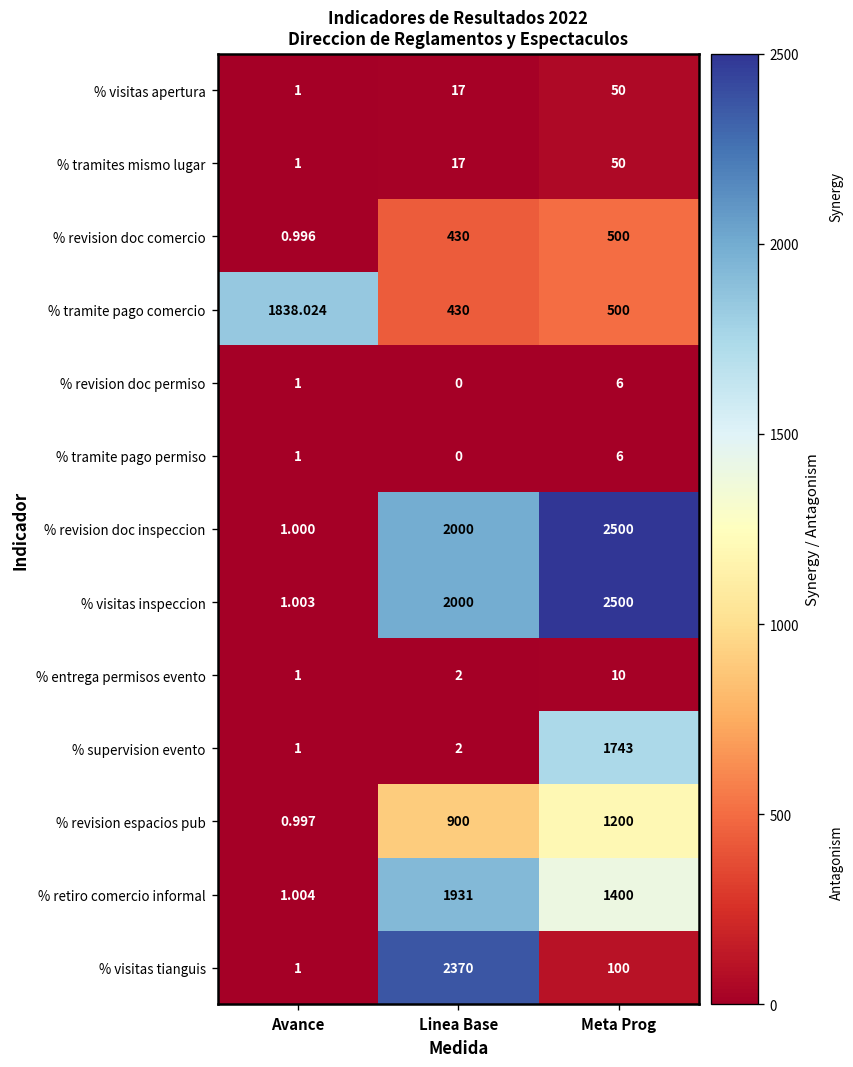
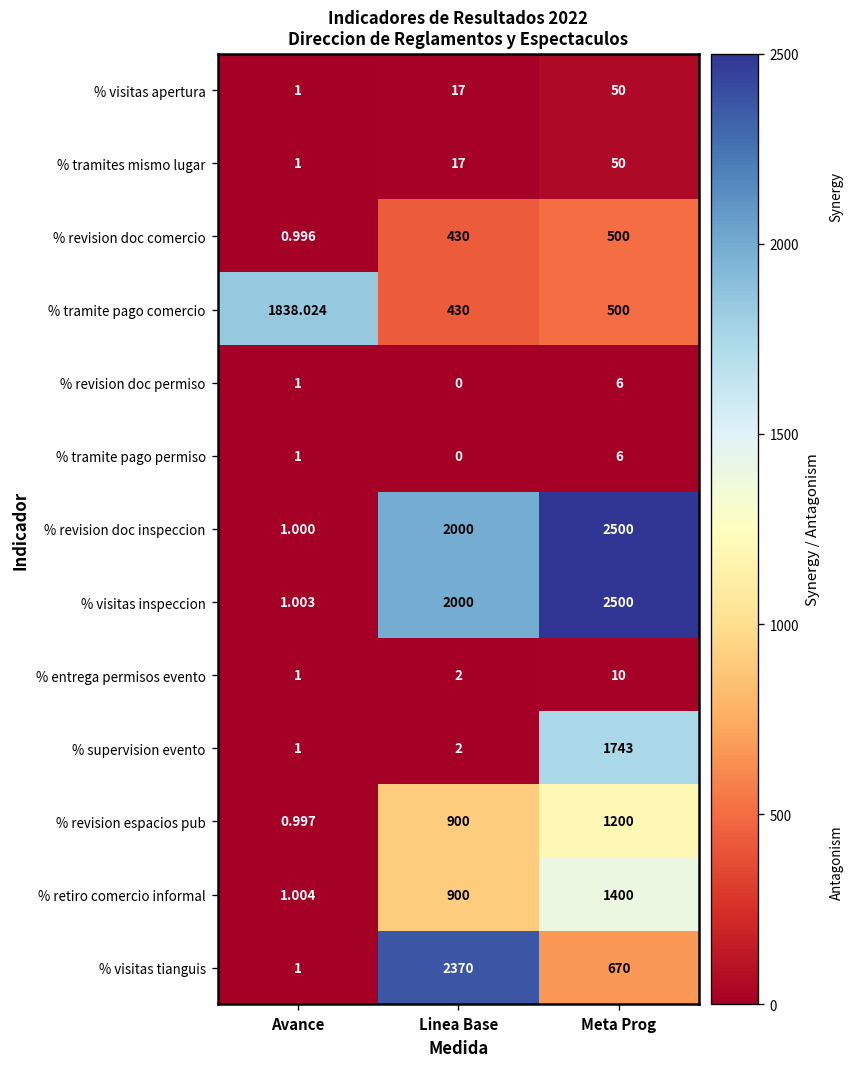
  {
    "% visitas apertura": {
      "Avance": 1,
      "Linea Base": 17,
      "Meta Prog": 50
    },
    "% tramites mismo lugar": {
      "Avance": 1,
      "Linea Base": 17,
      "Meta Prog": 50
    },
    "% revision doc comercio": {
      "Avance": 0.996,
      "Linea Base": 430,
      "Meta Prog": 500
    },
    "% tramite pago comercio": {
      "Avance": 1838.024,
      "Linea Base": 430,
      "Meta Prog": 500
    },
    "% revision doc permiso": {
      "Avance": 1,
      "Linea Base": 0,
      "Meta Prog": 6
    },
    "% tramite pago permiso": {
      "Avance": 1,
      "Linea Base": 0,
      "Meta Prog": 6
    },
    "% revision doc inspeccion": {
      "Avance": 1.000,
      "Linea Base": 2000,
      "Meta Prog": 2500
    },
    "% visitas inspeccion": {
      "Avance": 1.003,
      "Linea Base": 2000,
      "Meta Prog": 2500
    },
    "% entrega permisos evento": {
      "Avance": 1,
      "Linea Base": 2,
      "Meta Prog": 10
    },
    "% supervision evento": {
      "Avance": 1,
      "Linea Base": 2,
      "Meta Prog": 1743
    },
    "% revision espacios pub": {
      "Avance": 0.997,
      "Linea Base": 900,
      "Meta Prog": 1200
    },
    "% retiro comercio informal": {
      "Avance": 1.004,
-     "Linea Base": 1931,
+     "Linea Base": 900,
      "Meta Prog": 1400
    },
    "% visitas tianguis": {
      "Avance": 1,
      "Linea Base": 2370,
-     "Meta Prog": 100
+     "Meta Prog": 670
    }
  }
